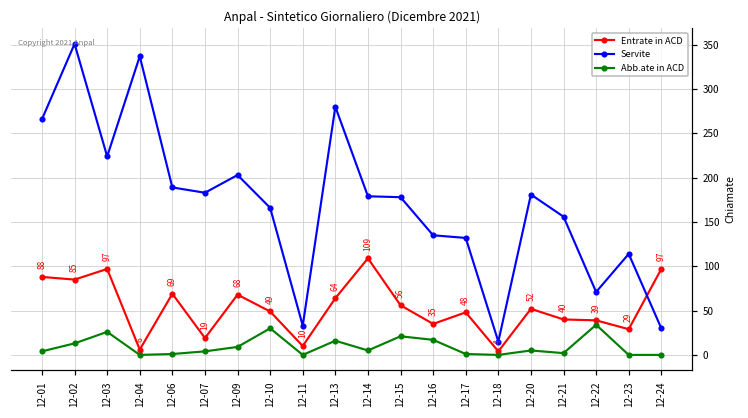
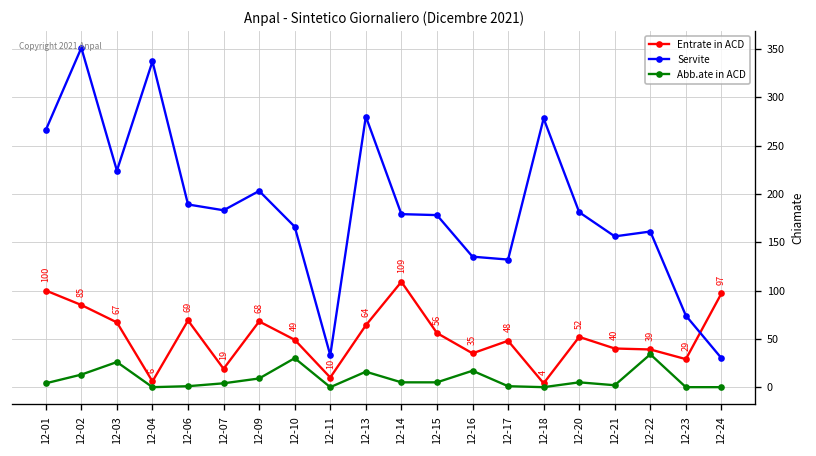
  {
    "Entrate in ACD": {
-     "12-01": 88,
+     "12-01": 100,
      "12-02": 85,
-     "12-03": 97,
+     "12-03": 67,
      "12-04": 6,
      "12-06": 69,
      "12-07": 19,
      "12-09": 68,
      "12-10": 49,
      "12-11": 10,
      "12-13": 64,
      "12-14": 109,
      "12-15": 56,
      "12-16": 35,
      "12-17": 48,
      "12-18": 4,
      "12-20": 52,
      "12-21": 40,
      "12-22": 39,
      "12-23": 29,
      "12-24": 97
    },
    "Servite": {
      "12-01": 270,
      "12-03": 220,
      "12-04": 340,
      "12-06": 190,
      "12-07": 180,
      "12-09": 200,
      "12-10": 170,
      "12-13": 280,
      "12-14": 180,
      "12-15": 180,
      "12-16": 140,
      "12-17": 130,
-     "12-18": 20,
+     "12-18": 280,
      "12-20": 180,
      "12-21": 160,
-     "12-22": 70,
-     "12-23": 110,
+     "12-22": 160,
+     "12-23": 70,
      "12-24": 30
    },
    "Abb.ate in ACD": {
      "12-01": 0,
      "12-02": 10,
      "12-03": 30,
      "12-04": 0,
      "12-06": 0,
      "12-07": 0,
      "12-09": 10,
      "12-10": 30,
      "12-11": 0,
      "12-13": 20,
      "12-14": 10,
-     "12-15": 20,
+     "12-15": 10,
      "12-16": 20,
      "12-17": 0,
      "12-18": 0,
      "12-20": 10,
      "12-21": 0,
      "12-22": 30,
      "12-23": 0,
      "12-24": 0
    }
  }
